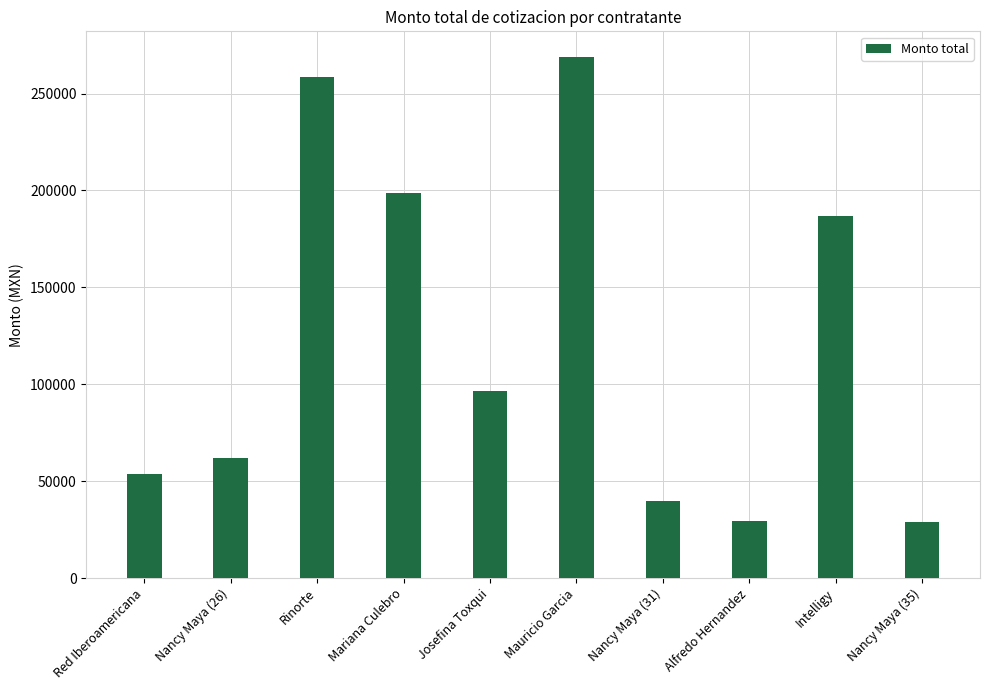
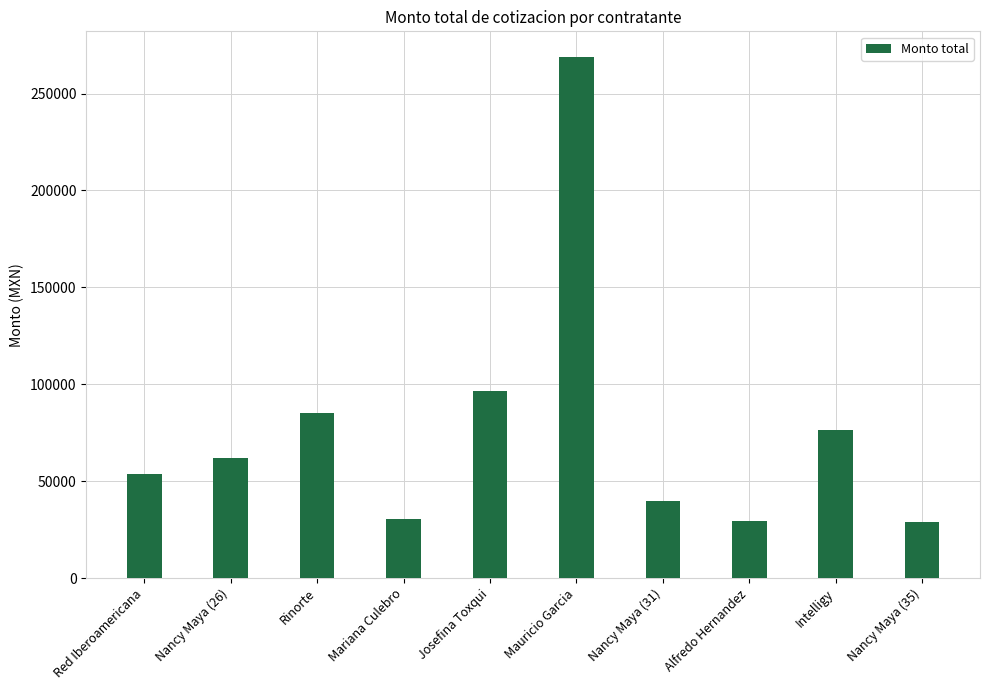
  {
    "Red Iberoamericana": 54000,
    "Nancy Maya (26)": 62000,
-   "Rinorte": 259000,
-   "Mariana Culebro": 199000,
+   "Rinorte": 85000,
+   "Mariana Culebro": 31000,
    "Josefina Toxqui": 96000,
    "Mauricio Garcia": 269000,
    "Nancy Maya (31)": 40000,
    "Alfredo Hernandez": 30000,
-   "Intelligy": 187000,
+   "Intelligy": 77000,
    "Nancy Maya (35)": 29000
  }
